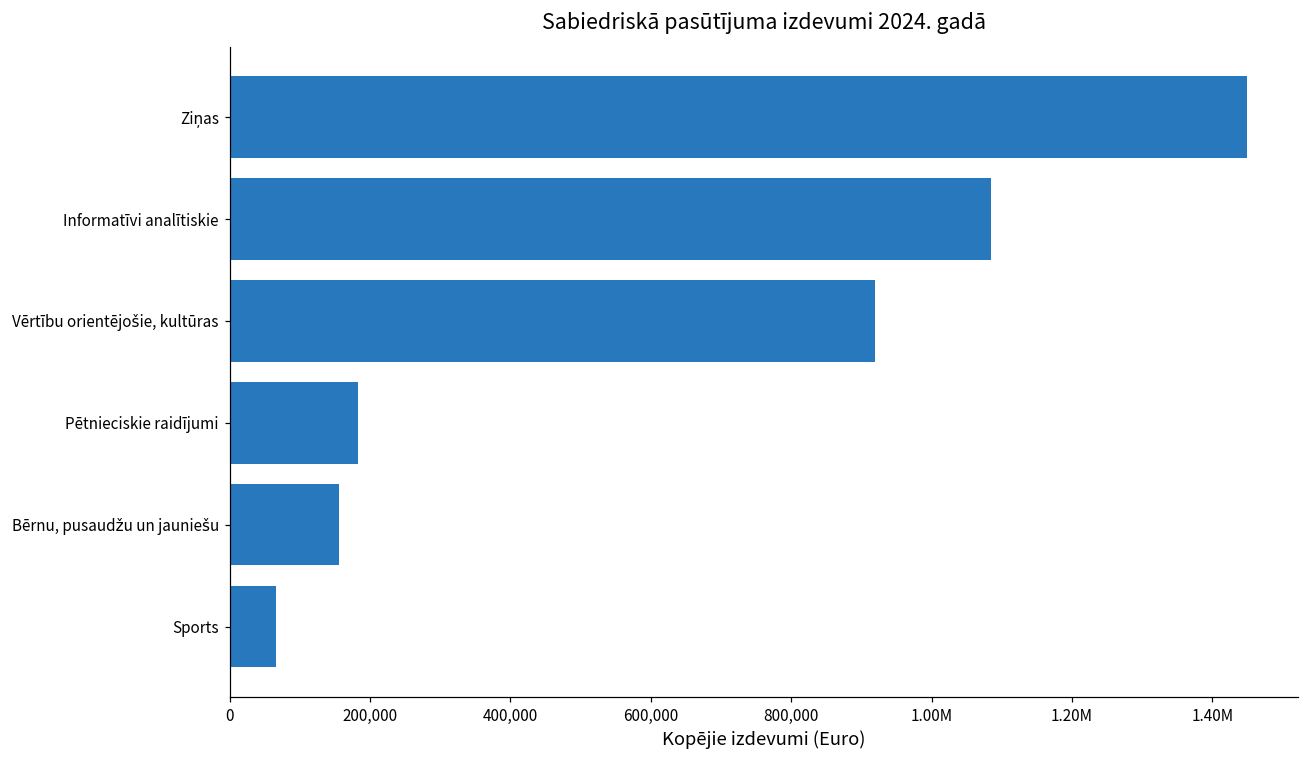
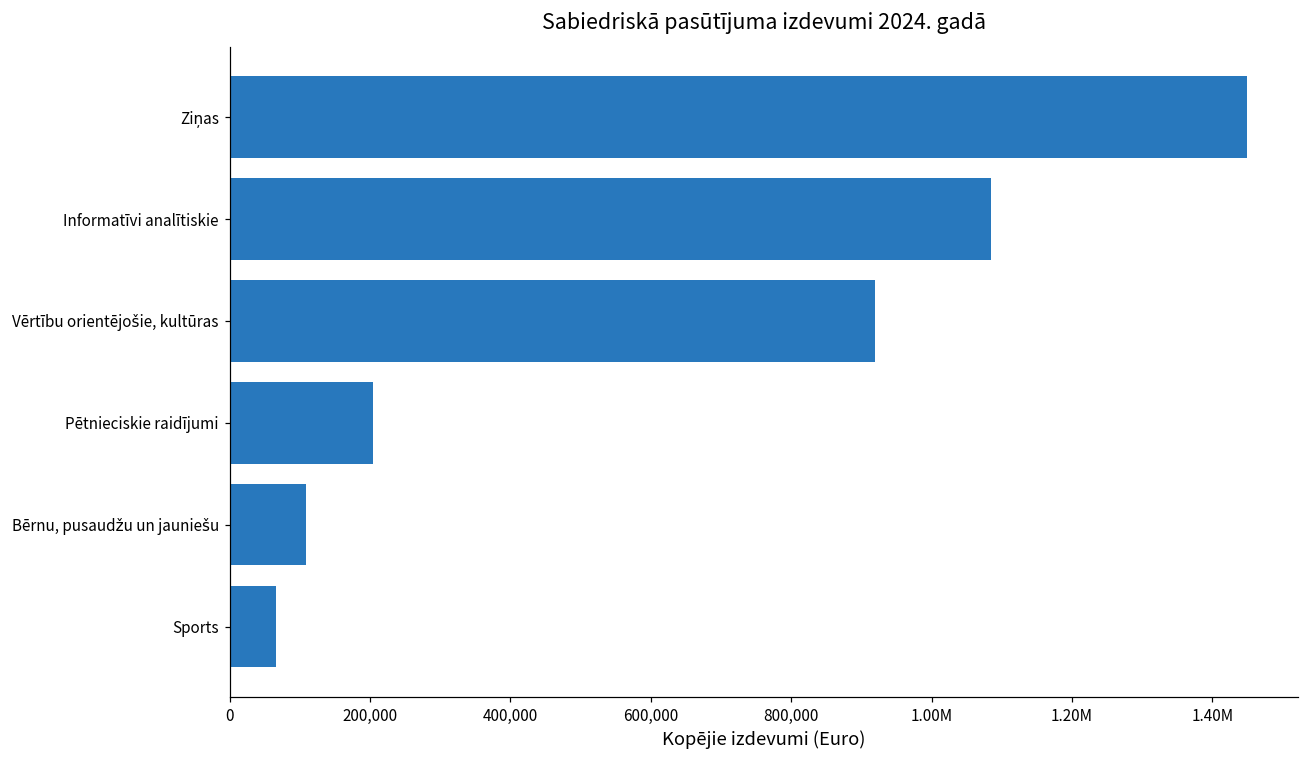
  {
    "Ziņas": "1,450,000",
    "Informatīvi analītiskie": "1,080,000",
    "Vērtību orientējošie, kultūras": "920,000",
-   "Pētnieciskie raidījumi": "180,000",
-   "Bērnu, pusaudžu un jauniešu": "160,000",
+   "Pētnieciskie raidījumi": "200,000",
+   "Bērnu, pusaudžu un jauniešu": "110,000",
    "Sports": "70,000"
  }
